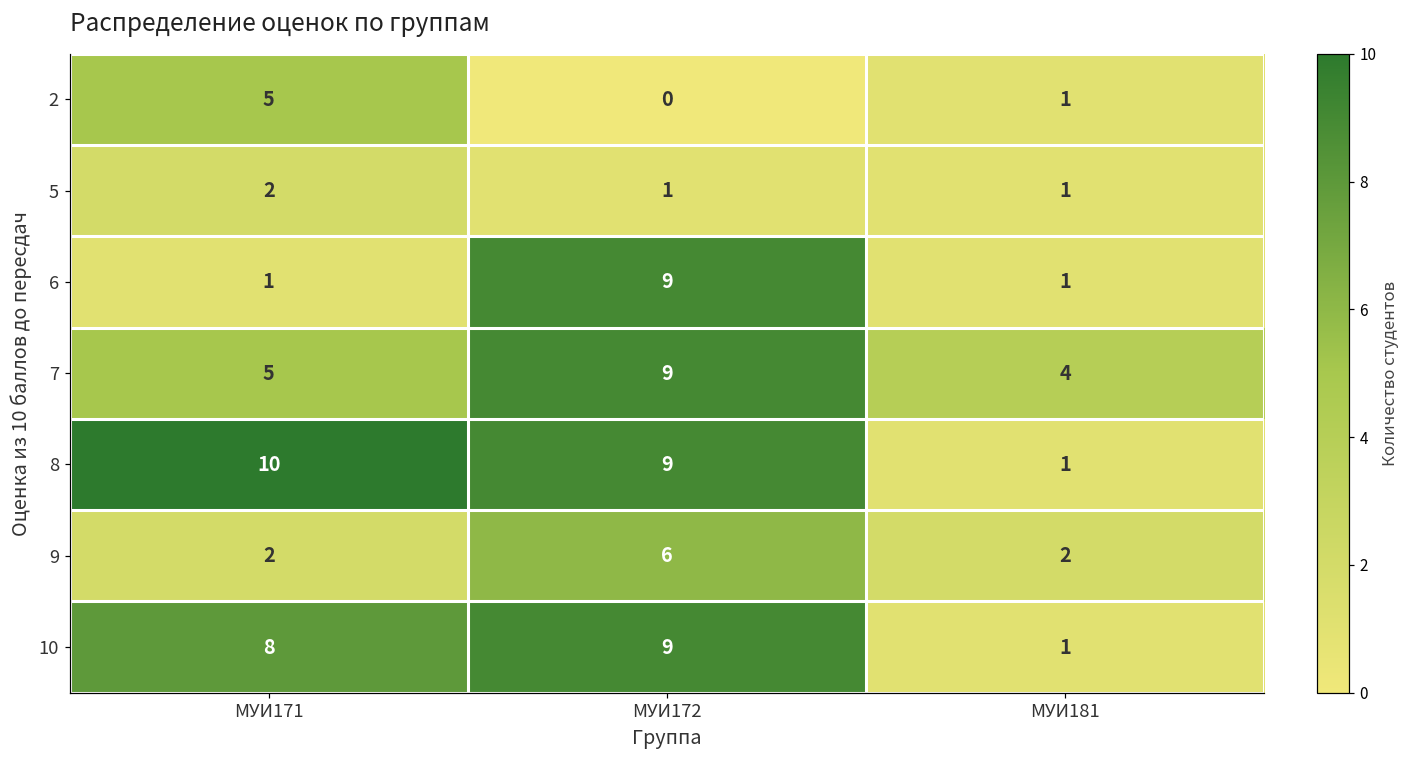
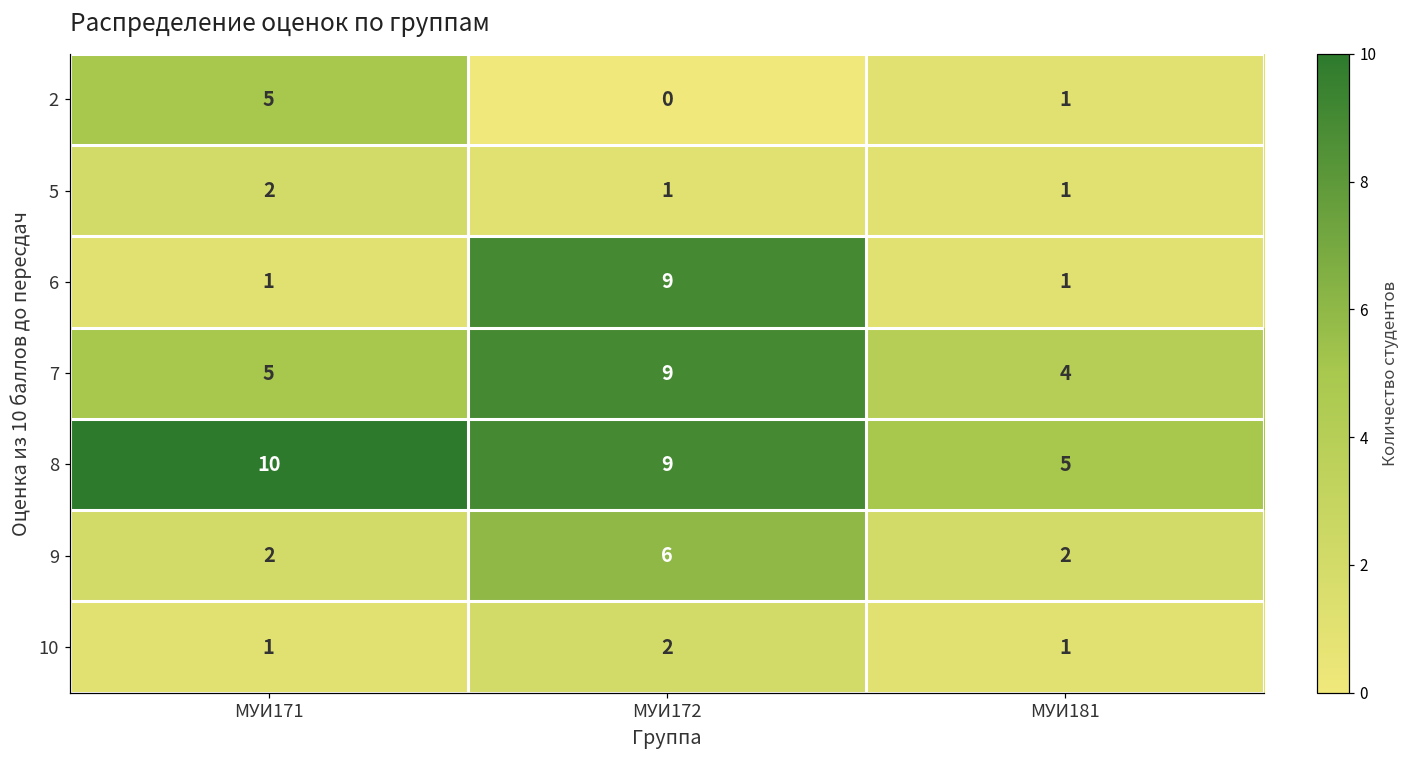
  {
    "2": {
      "МУИ171": 5,
      "МУИ172": 0,
      "МУИ181": 1
    },
    "5": {
      "МУИ171": 2,
      "МУИ172": 1,
      "МУИ181": 1
    },
    "6": {
      "МУИ171": 1,
      "МУИ172": 9,
      "МУИ181": 1
    },
    "7": {
      "МУИ171": 5,
      "МУИ172": 9,
      "МУИ181": 4
    },
    "8": {
      "МУИ171": 10,
      "МУИ172": 9,
-     "МУИ181": 1
+     "МУИ181": 5
    },
    "9": {
      "МУИ171": 2,
      "МУИ172": 6,
      "МУИ181": 2
    },
    "10": {
-     "МУИ171": 8,
-     "МУИ172": 9,
+     "МУИ171": 1,
+     "МУИ172": 2,
      "МУИ181": 1
    }
  }
